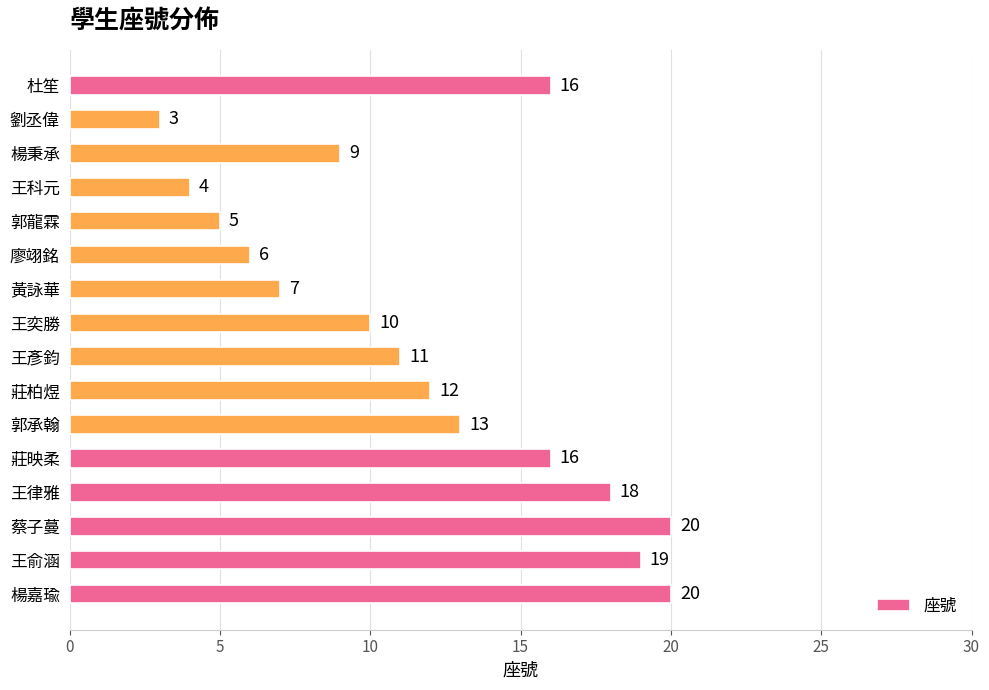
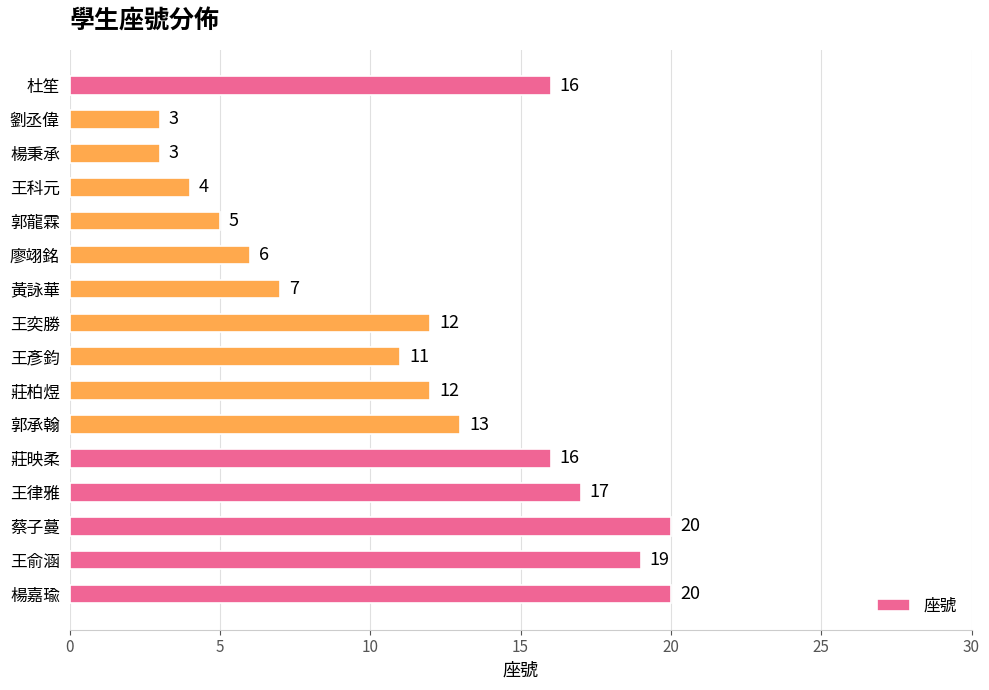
  {
    "杜笙": 16,
    "劉丞偉": 3,
-   "楊秉承": 9,
+   "楊秉承": 3,
    "王科元": 4,
    "郭龍霖": 5,
    "廖翊銘": 6,
    "黃詠華": 7,
-   "王奕勝": 10,
+   "王奕勝": 12,
    "王彥鈞": 11,
    "莊柏煜": 12,
    "郭承翰": 13,
    "莊映柔": 16,
-   "王律雅": 18,
+   "王律雅": 17,
    "蔡子蔓": 20,
    "王俞涵": 19,
    "楊嘉瑜": 20
  }
